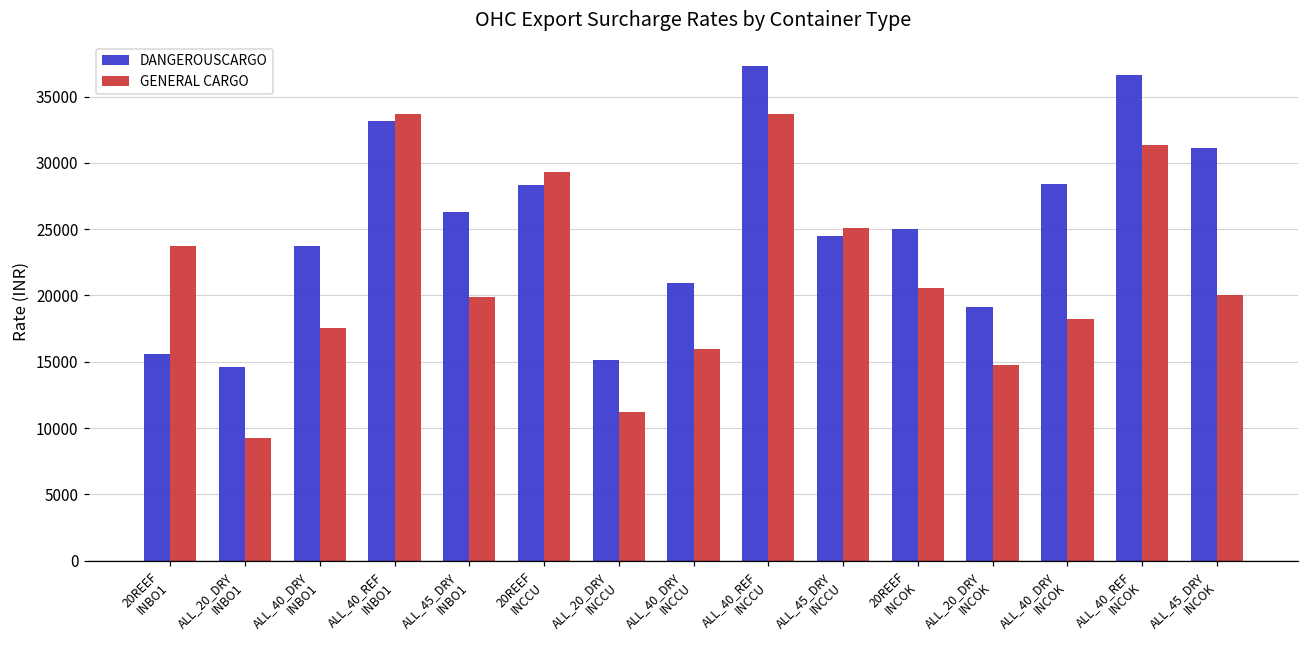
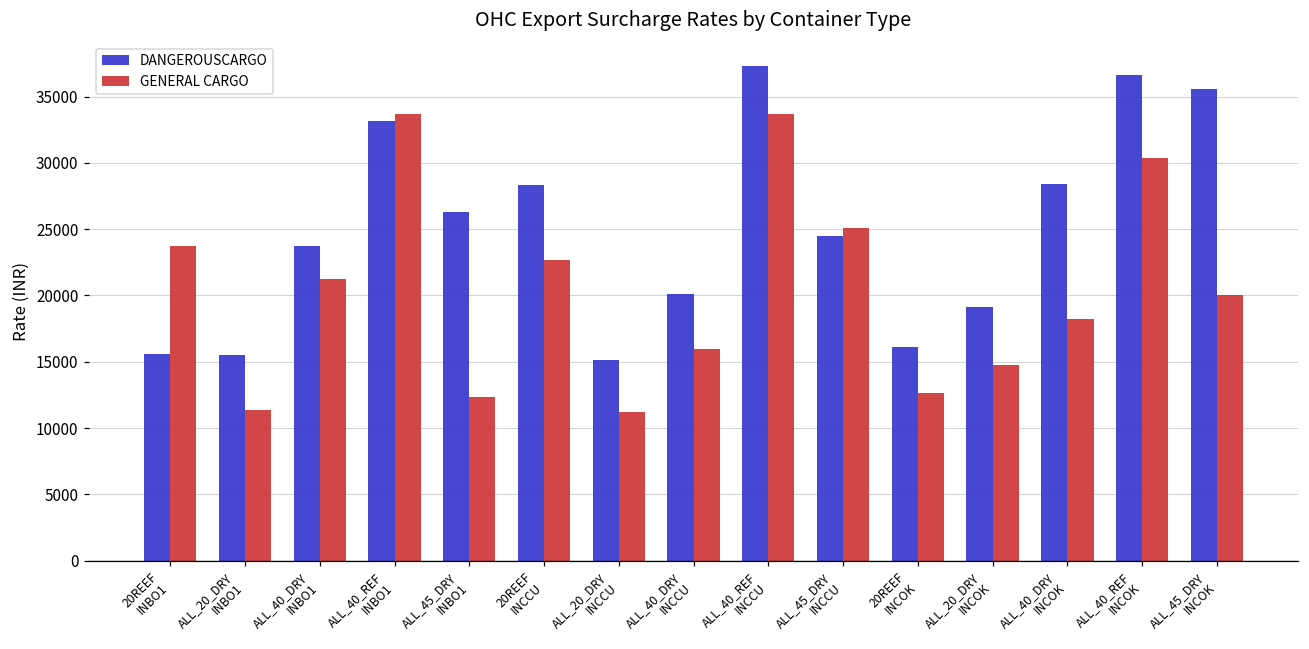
  {
    "DANGEROUSCARGO": {
      "20REEF INBO1": 15600,
-     "ALL_20_DRY INBO1": 14600,
+     "ALL_20_DRY INBO1": 15500,
      "ALL_40_DRY INBO1": 23800,
      "ALL_40_REF INBO1": 33200,
      "ALL_45_DRY INBO1": 26300,
      "20REEF INCCU": 28300,
      "ALL_20_DRY INCCU": 15100,
-     "ALL_40_DRY INCCU": 21000,
+     "ALL_40_DRY INCCU": 20100,
      "ALL_40_REF INCCU": 37300,
      "ALL_45_DRY INCCU": 24500,
-     "20REEF INCOK": 25000,
+     "20REEF INCOK": 16100,
      "ALL_20_DRY INCOK": 19200,
      "ALL_40_DRY INCOK": 28400,
      "ALL_40_REF INCOK": 36600,
-     "ALL_45_DRY INCOK": 31100
+     "ALL_45_DRY INCOK": 35600
    },
    "GENERAL CARGO": {
      "20REEF INBO1": 23700,
-     "ALL_20_DRY INBO1": 9300,
-     "ALL_40_DRY INBO1": 17500,
+     "ALL_20_DRY INBO1": 11300,
+     "ALL_40_DRY INBO1": 21200,
      "ALL_40_REF INBO1": 33700,
-     "ALL_45_DRY INBO1": 19900,
-     "20REEF INCCU": 29300,
+     "ALL_45_DRY INBO1": 12300,
+     "20REEF INCCU": 22700,
      "ALL_20_DRY INCCU": 11200,
      "ALL_40_DRY INCCU": 16000,
      "ALL_40_REF INCCU": 33700,
      "ALL_45_DRY INCCU": 25100,
-     "20REEF INCOK": 20600,
+     "20REEF INCOK": 12600,
      "ALL_20_DRY INCOK": 14700,
      "ALL_40_DRY INCOK": 18200,
-     "ALL_40_REF INCOK": 31400,
+     "ALL_40_REF INCOK": 30400,
      "ALL_45_DRY INCOK": 20000
    }
  }
